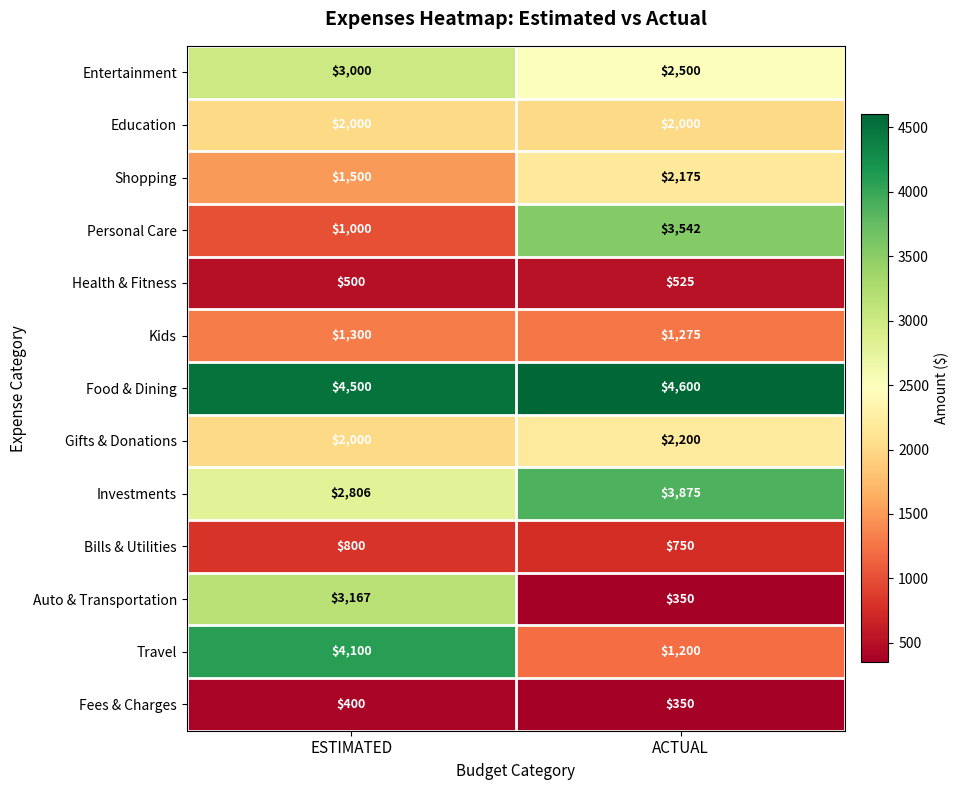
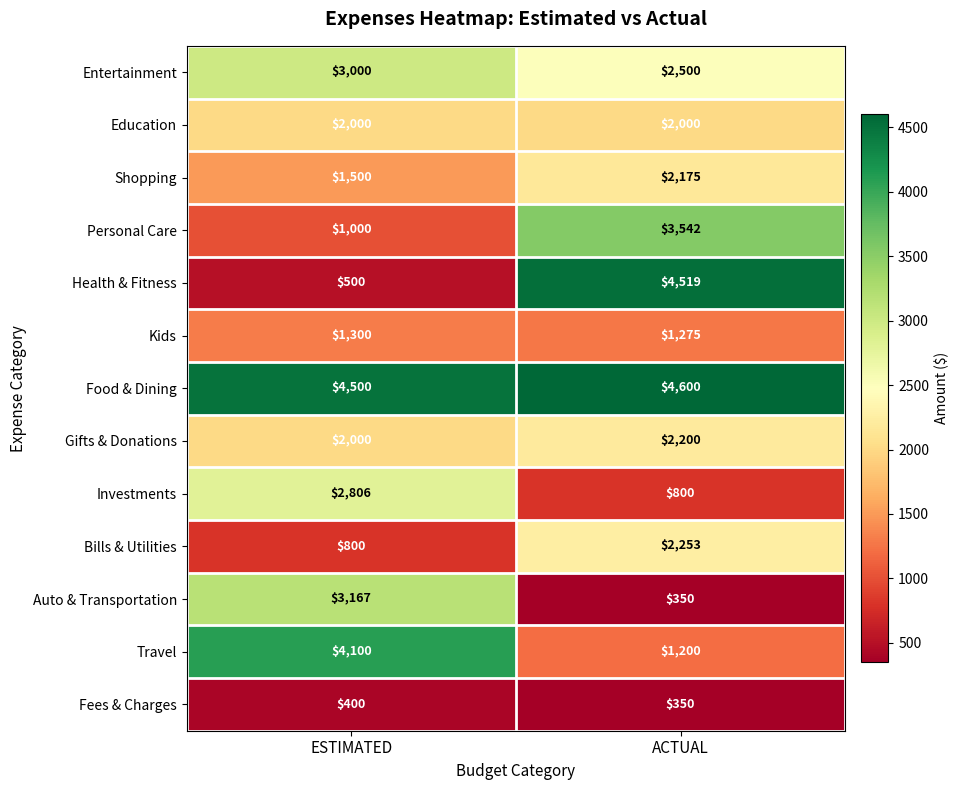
  {
    "Entertainment": {
      "ESTIMATED": "$3,000",
      "ACTUAL": "$2,500"
    },
    "Education": {
      "ESTIMATED": "$2,000",
      "ACTUAL": "$2,000"
    },
    "Shopping": {
      "ESTIMATED": "$1,500",
      "ACTUAL": "$2,175"
    },
    "Personal Care": {
      "ESTIMATED": "$1,000",
      "ACTUAL": "$3,542"
    },
    "Health & Fitness": {
      "ESTIMATED": "$500",
-     "ACTUAL": "$525"
+     "ACTUAL": "$4,519"
    },
    "Kids": {
      "ESTIMATED": "$1,300",
      "ACTUAL": "$1,275"
    },
    "Food & Dining": {
      "ESTIMATED": "$4,500",
      "ACTUAL": "$4,600"
    },
    "Gifts & Donations": {
      "ESTIMATED": "$2,000",
      "ACTUAL": "$2,200"
    },
    "Investments": {
      "ESTIMATED": "$2,806",
-     "ACTUAL": "$3,875"
+     "ACTUAL": "$800"
    },
    "Bills & Utilities": {
      "ESTIMATED": "$800",
-     "ACTUAL": "$750"
+     "ACTUAL": "$2,253"
    },
    "Auto & Transportation": {
      "ESTIMATED": "$3,167",
      "ACTUAL": "$350"
    },
    "Travel": {
      "ESTIMATED": "$4,100",
      "ACTUAL": "$1,200"
    },
    "Fees & Charges": {
      "ESTIMATED": "$400",
      "ACTUAL": "$350"
    }
  }
